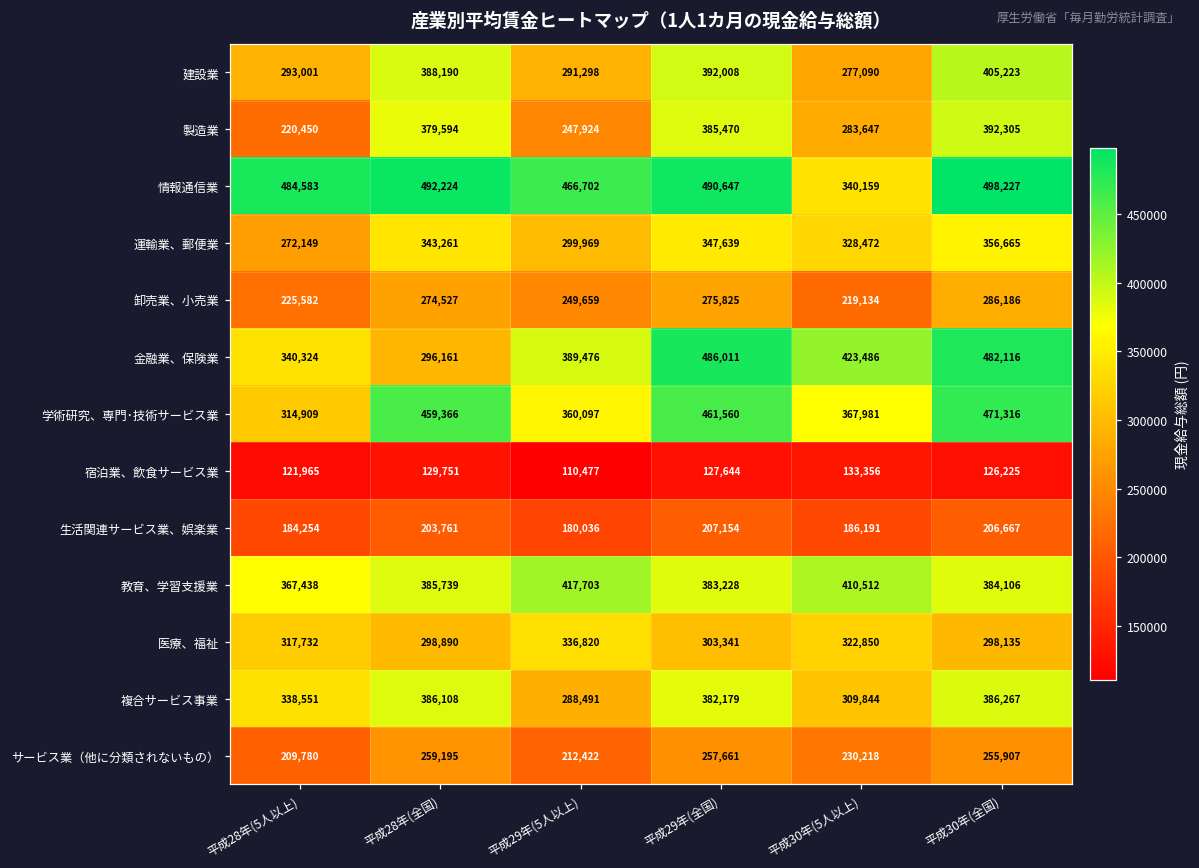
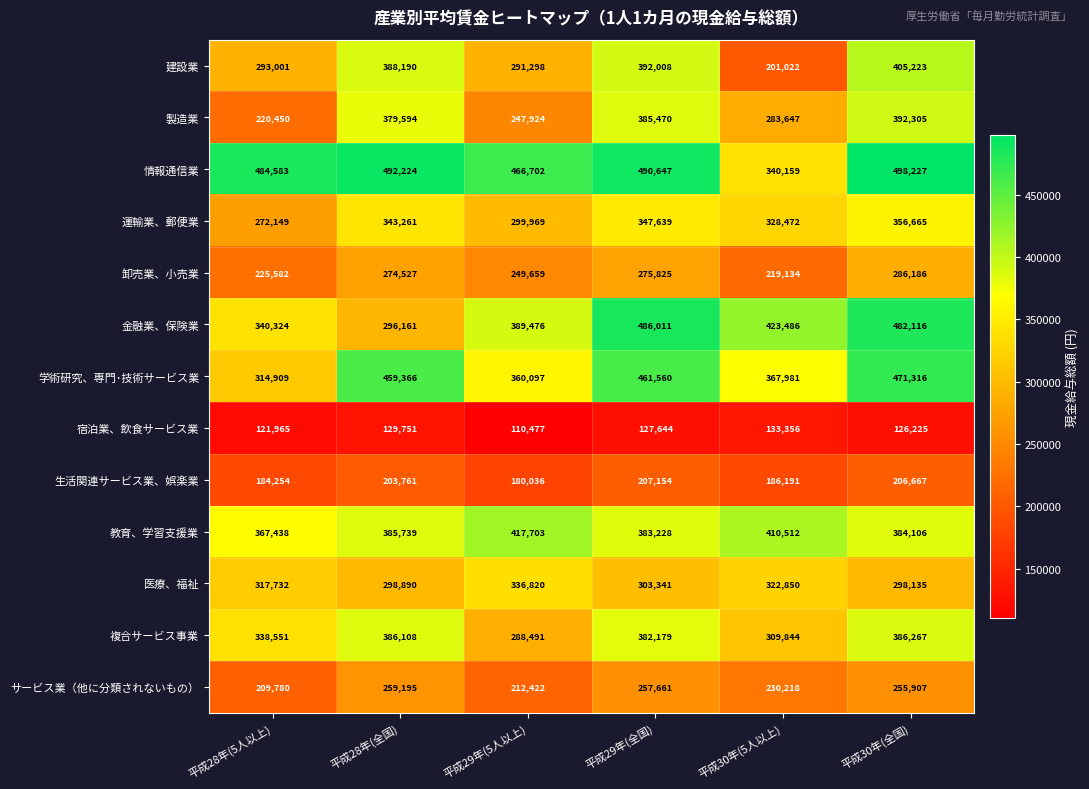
  {
    "建設業": {
      "平成28年(5人以上)": "293,001",
      "平成28年(全国)": "388,190",
      "平成29年(5人以上)": "291,298",
      "平成29年(全国)": "392,008",
-     "平成30年(5人以上)": "277,090",
+     "平成30年(5人以上)": "201,022",
      "平成30年(全国)": "405,223"
    },
    "製造業": {
      "平成28年(5人以上)": "220,450",
      "平成28年(全国)": "379,594",
      "平成29年(5人以上)": "247,924",
      "平成29年(全国)": "385,470",
      "平成30年(5人以上)": "283,647",
      "平成30年(全国)": "392,305"
    },
    "情報通信業": {
      "平成28年(5人以上)": "484,583",
      "平成28年(全国)": "492,224",
      "平成29年(5人以上)": "466,702",
      "平成29年(全国)": "490,647",
      "平成30年(5人以上)": "340,159",
      "平成30年(全国)": "498,227"
    },
    "運輸業、郵便業": {
      "平成28年(5人以上)": "272,149",
      "平成28年(全国)": "343,261",
      "平成29年(5人以上)": "299,969",
      "平成29年(全国)": "347,639",
      "平成30年(5人以上)": "328,472",
      "平成30年(全国)": "356,665"
    },
    "卸売業、小売業": {
      "平成28年(5人以上)": "225,582",
      "平成28年(全国)": "274,527",
      "平成29年(5人以上)": "249,659",
      "平成29年(全国)": "275,825",
      "平成30年(5人以上)": "219,134",
      "平成30年(全国)": "286,186"
    },
    "金融業、保険業": {
      "平成28年(5人以上)": "340,324",
      "平成28年(全国)": "296,161",
      "平成29年(5人以上)": "389,476",
      "平成29年(全国)": "486,011",
      "平成30年(5人以上)": "423,486",
      "平成30年(全国)": "482,116"
    },
    "学術研究、専門･技術サービス業": {
      "平成28年(5人以上)": "314,909",
      "平成28年(全国)": "459,366",
      "平成29年(5人以上)": "360,097",
      "平成29年(全国)": "461,560",
      "平成30年(5人以上)": "367,981",
      "平成30年(全国)": "471,316"
    },
    "宿泊業、飲食サービス業": {
      "平成28年(5人以上)": "121,965",
      "平成28年(全国)": "129,751",
      "平成29年(5人以上)": "110,477",
      "平成29年(全国)": "127,644",
      "平成30年(5人以上)": "133,356",
      "平成30年(全国)": "126,225"
    },
    "生活関連サービス業、娯楽業": {
      "平成28年(5人以上)": "184,254",
      "平成28年(全国)": "203,761",
      "平成29年(5人以上)": "180,036",
      "平成29年(全国)": "207,154",
      "平成30年(5人以上)": "186,191",
      "平成30年(全国)": "206,667"
    },
    "教育、学習支援業": {
      "平成28年(5人以上)": "367,438",
      "平成28年(全国)": "385,739",
      "平成29年(5人以上)": "417,703",
      "平成29年(全国)": "383,228",
      "平成30年(5人以上)": "410,512",
      "平成30年(全国)": "384,106"
    },
    "医療、福祉": {
      "平成28年(5人以上)": "317,732",
      "平成28年(全国)": "298,890",
      "平成29年(5人以上)": "336,820",
      "平成29年(全国)": "303,341",
      "平成30年(5人以上)": "322,850",
      "平成30年(全国)": "298,135"
    },
    "複合サービス事業": {
      "平成28年(5人以上)": "338,551",
      "平成28年(全国)": "386,108",
      "平成29年(5人以上)": "288,491",
      "平成29年(全国)": "382,179",
      "平成30年(5人以上)": "309,844",
      "平成30年(全国)": "386,267"
    },
    "サービス業（他に分類されないもの）": {
      "平成28年(5人以上)": "209,780",
      "平成28年(全国)": "259,195",
      "平成29年(5人以上)": "212,422",
      "平成29年(全国)": "257,661",
      "平成30年(5人以上)": "230,218",
      "平成30年(全国)": "255,907"
    }
  }
